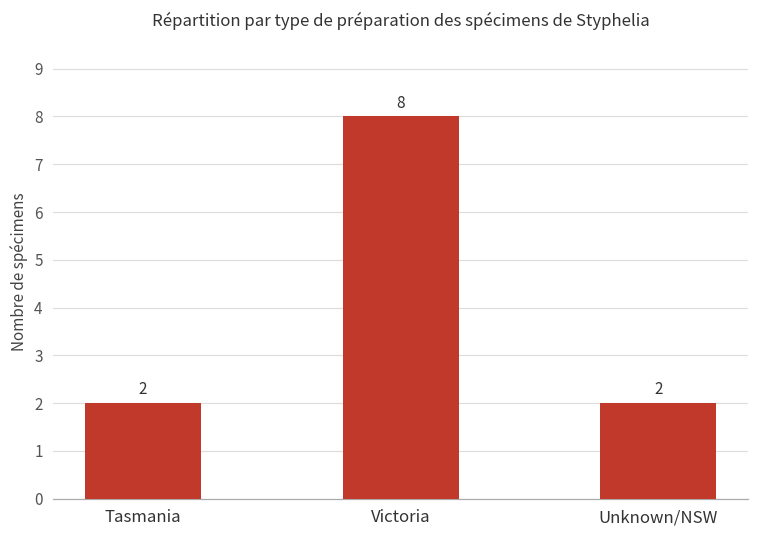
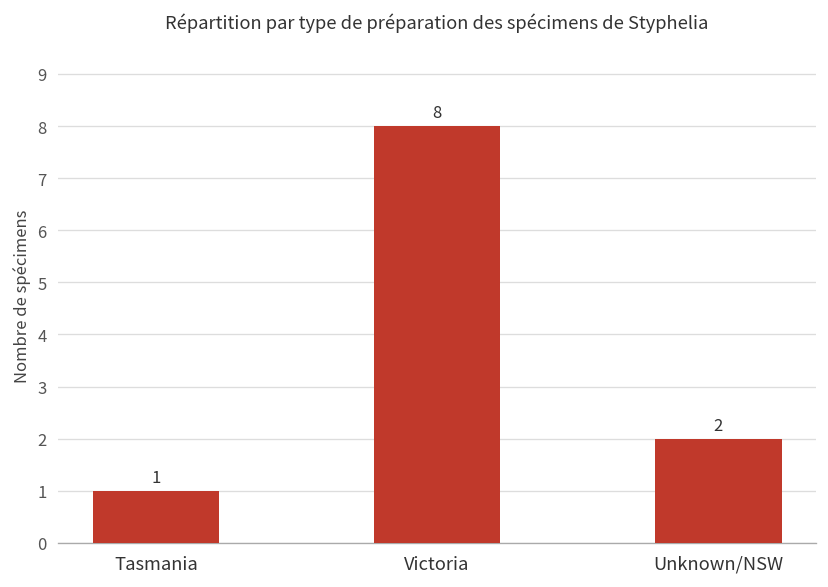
  {
-   "Tasmania": 2,
+   "Tasmania": 1,
    "Victoria": 8,
    "Unknown/NSW": 2
  }
